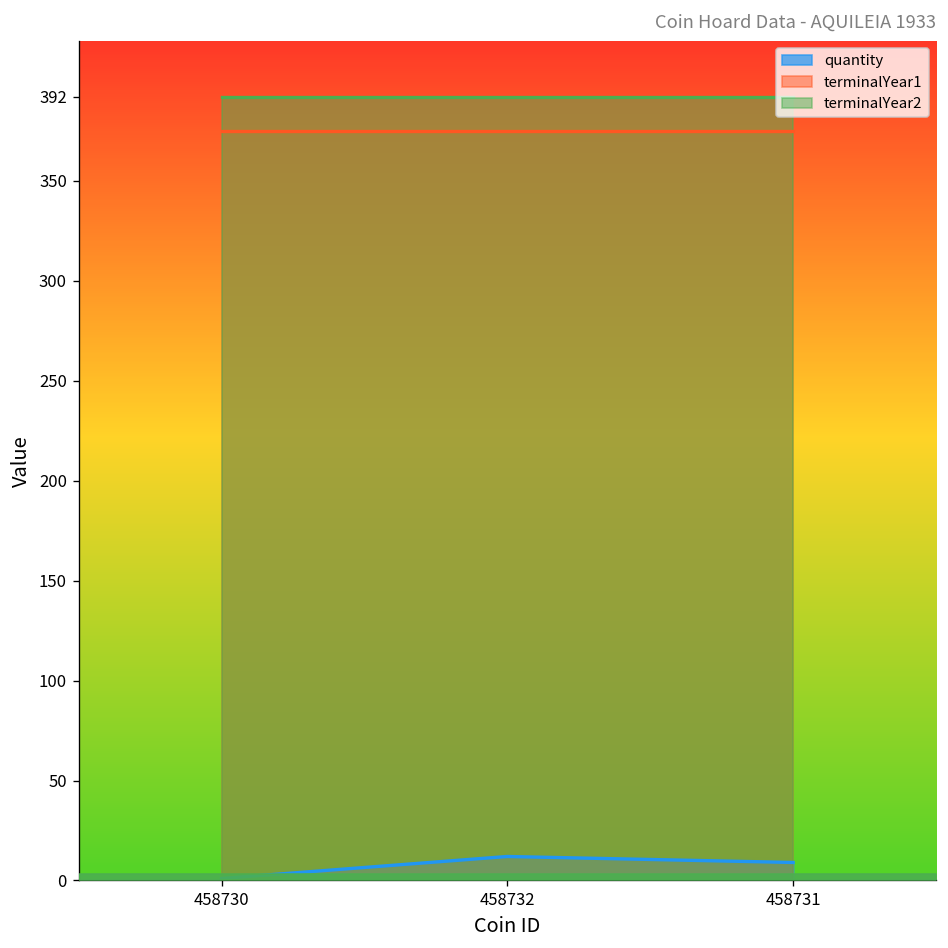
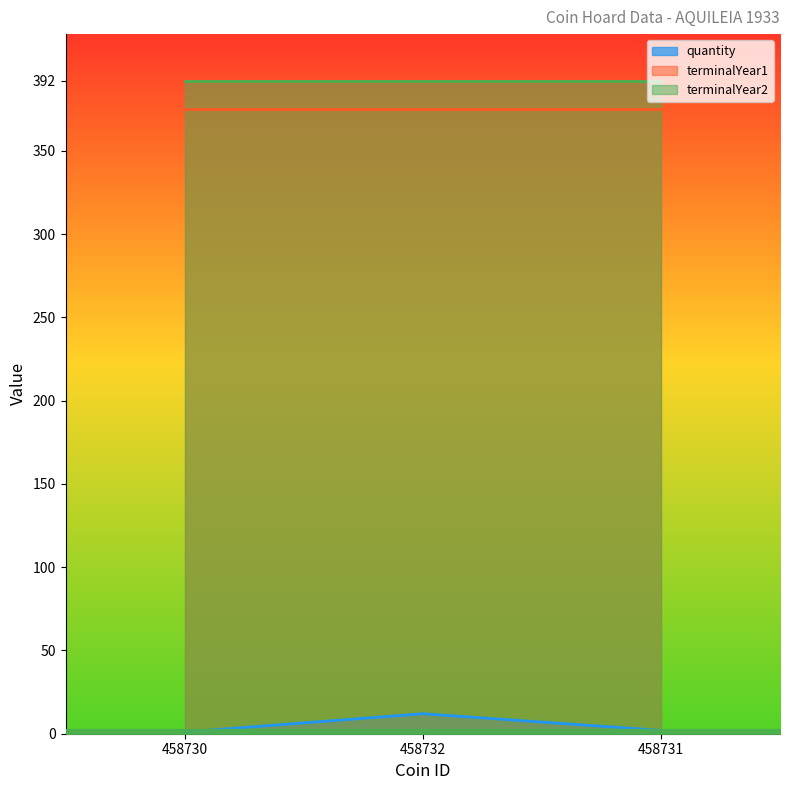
  {
    "quantity": {
      "458730": 1,
      "458732": 12,
-     "458731": 9
+     "458731": 2
    },
    "terminalYear1": {
      "458730": 375,
      "458732": 375,
      "458731": 375
    }
  }
